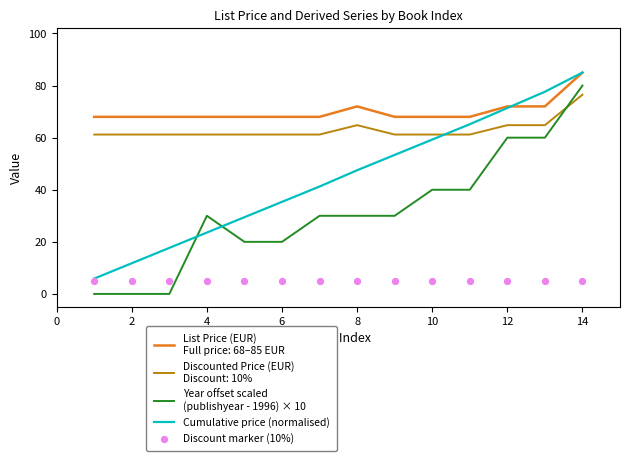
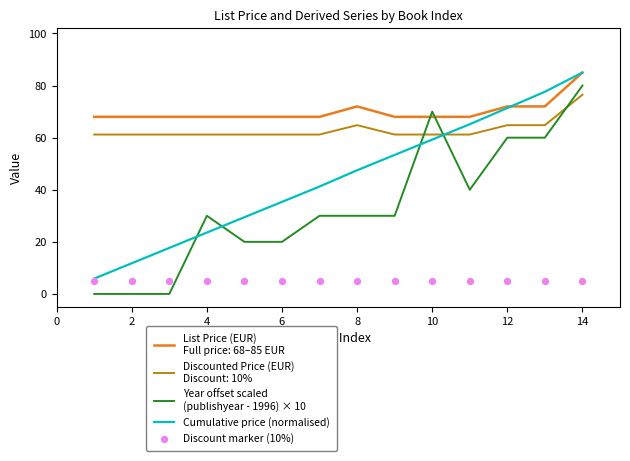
  {
    "Year offset scaled (publishyear - 1996) × 10": {
      "2": 0,
      "4": 30,
      "6": 20,
      "8": 30,
-     "10": 40,
+     "10": 70,
      "12": 60,
      "14": 80
    },
    "Cumulative price (normalised)": {
      "2": 12,
      "4": 24,
      "6": 35,
      "8": 47,
      "10": 59
    }
  }
